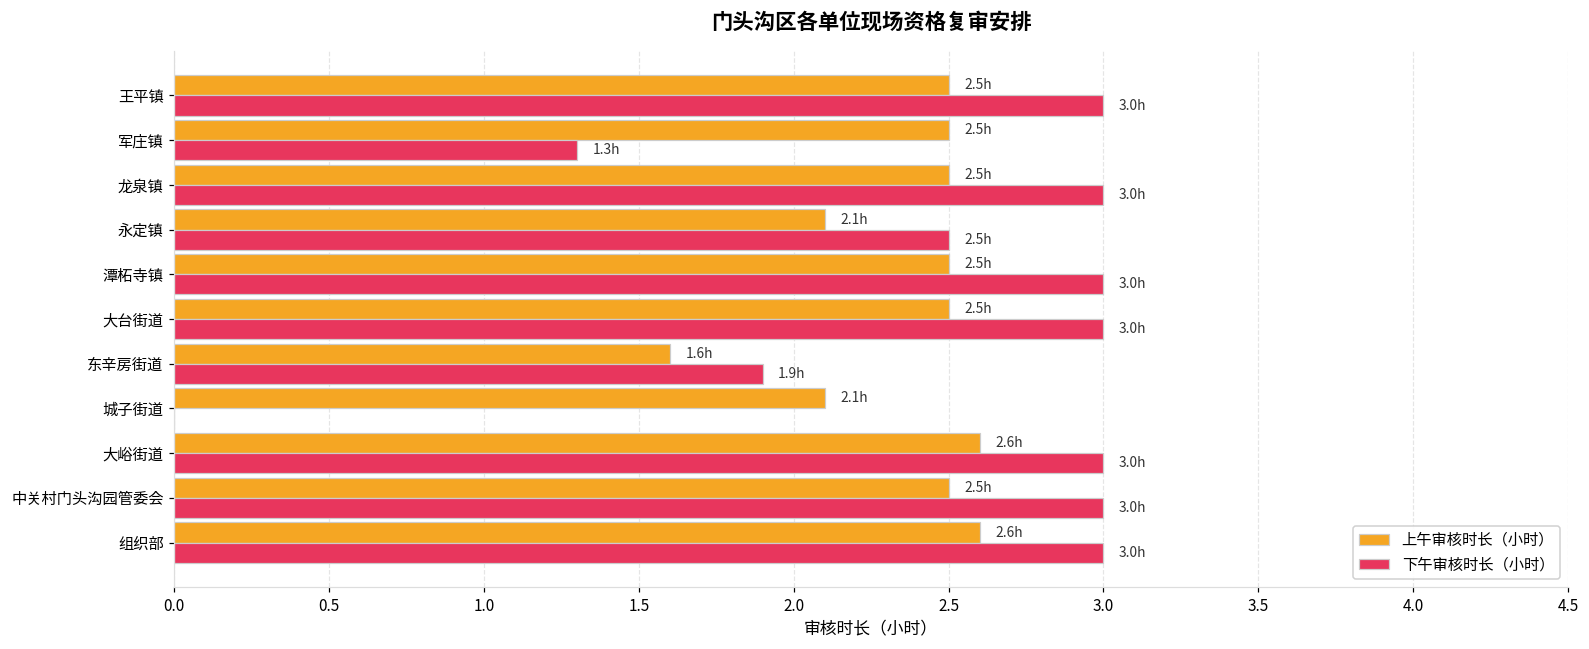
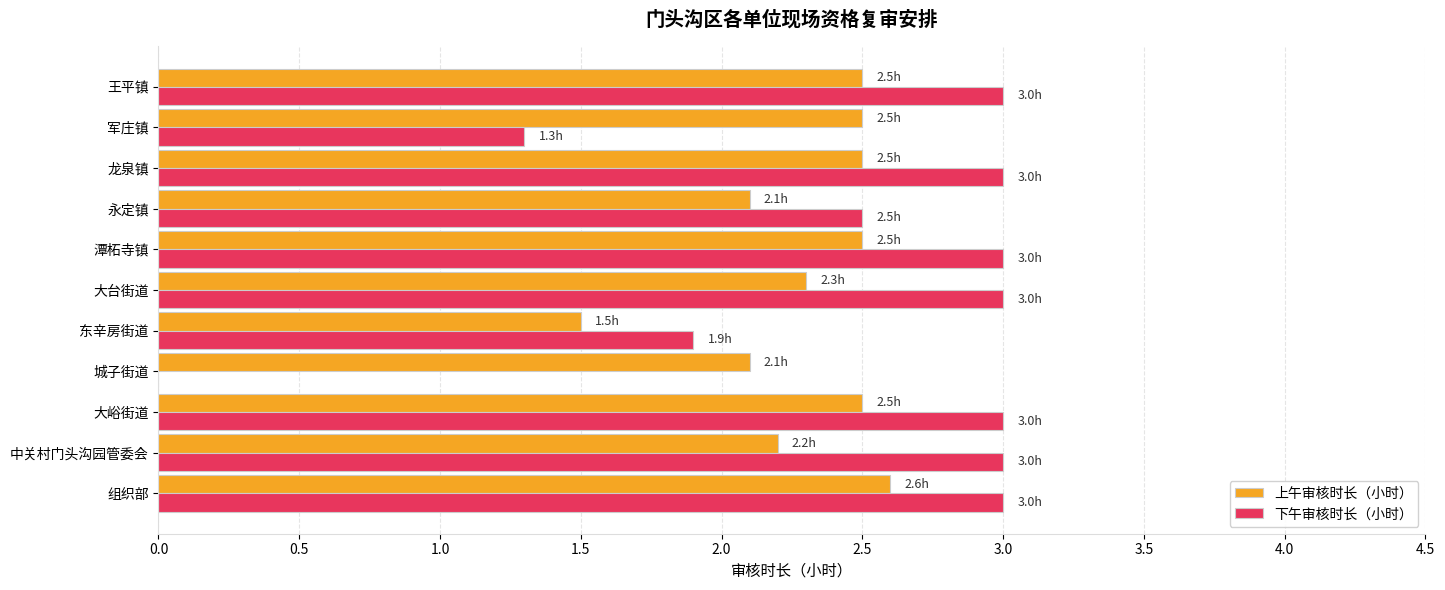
  {
    "上午审核时长（小时）": {
      "王平镇": "2.5h",
      "军庄镇": "2.5h",
      "龙泉镇": "2.5h",
      "永定镇": "2.1h",
      "潭柘寺镇": "2.5h",
-     "大台街道": "2.5h",
-     "东辛房街道": "1.6h",
+     "大台街道": "2.3h",
+     "东辛房街道": "1.5h",
      "城子街道": "2.1h",
-     "大峪街道": "2.6h",
-     "中关村门头沟园管委会": "2.5h",
+     "大峪街道": "2.5h",
+     "中关村门头沟园管委会": "2.2h",
      "组织部": "2.6h"
    },
    "下午审核时长（小时）": {
      "王平镇": "3.0h",
      "军庄镇": "1.3h",
      "龙泉镇": "3.0h",
      "永定镇": "2.5h",
      "潭柘寺镇": "3.0h",
      "大台街道": "3.0h",
      "东辛房街道": "1.9h",
      "大峪街道": "3.0h",
      "中关村门头沟园管委会": "3.0h",
      "组织部": "3.0h"
    }
  }
